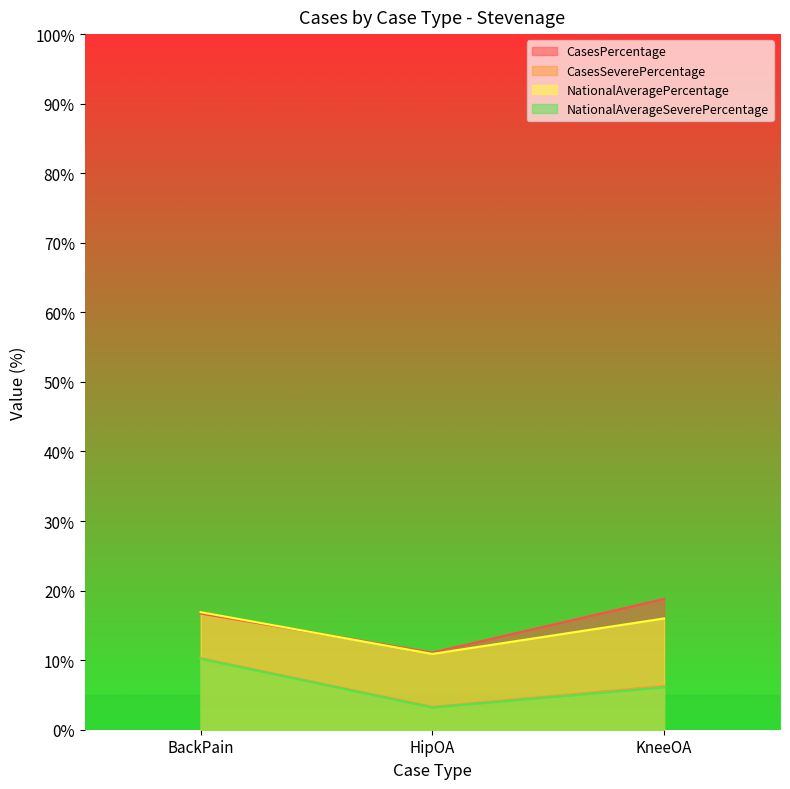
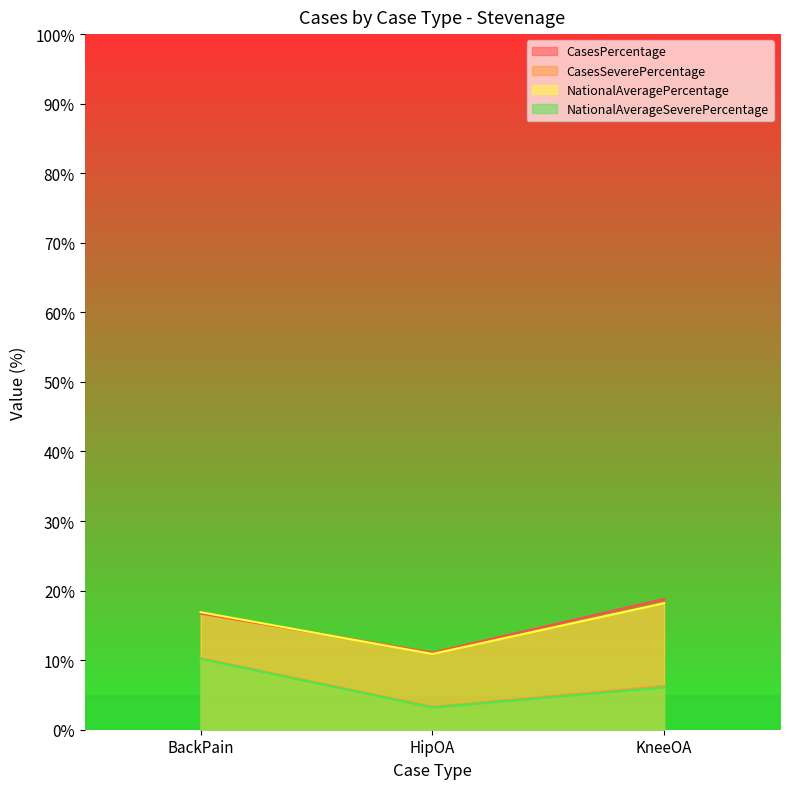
  {
    "NationalAveragePercentage": {
-     "KneeOA": "16%"
+     "KneeOA": "18%"
    }
  }
